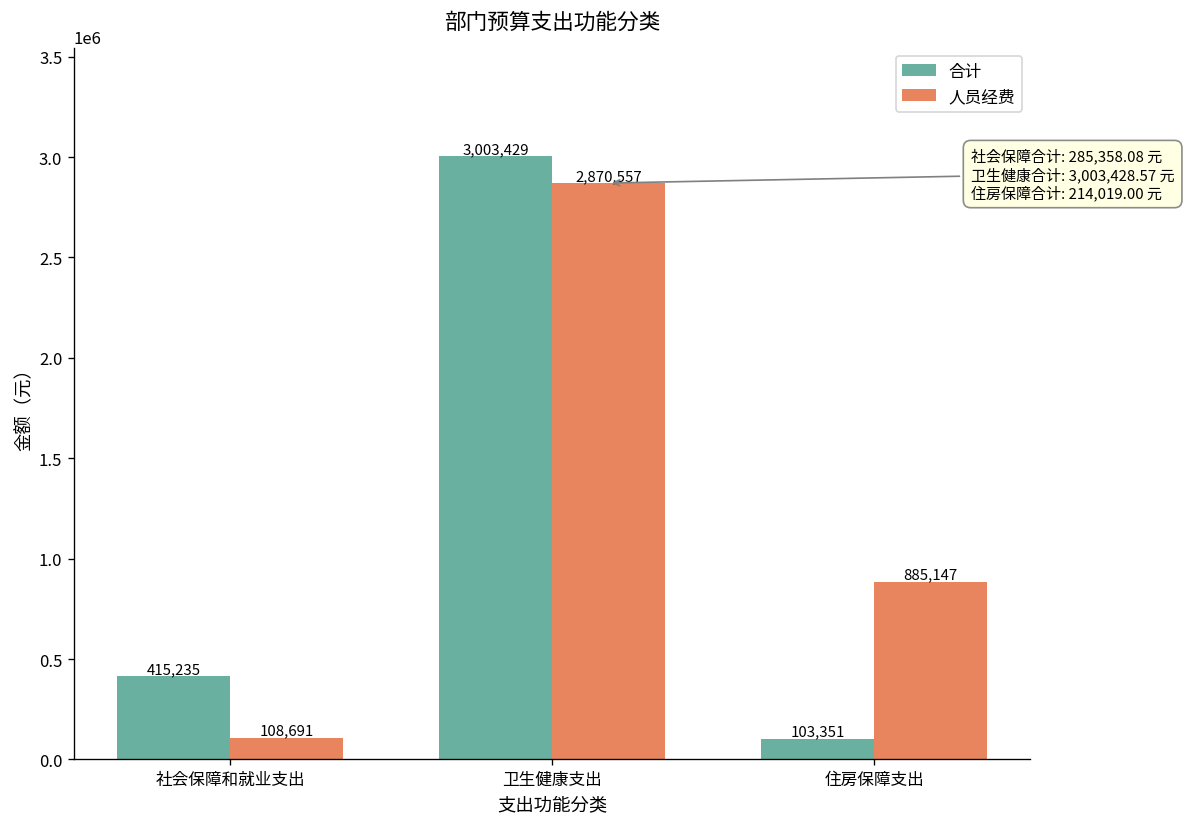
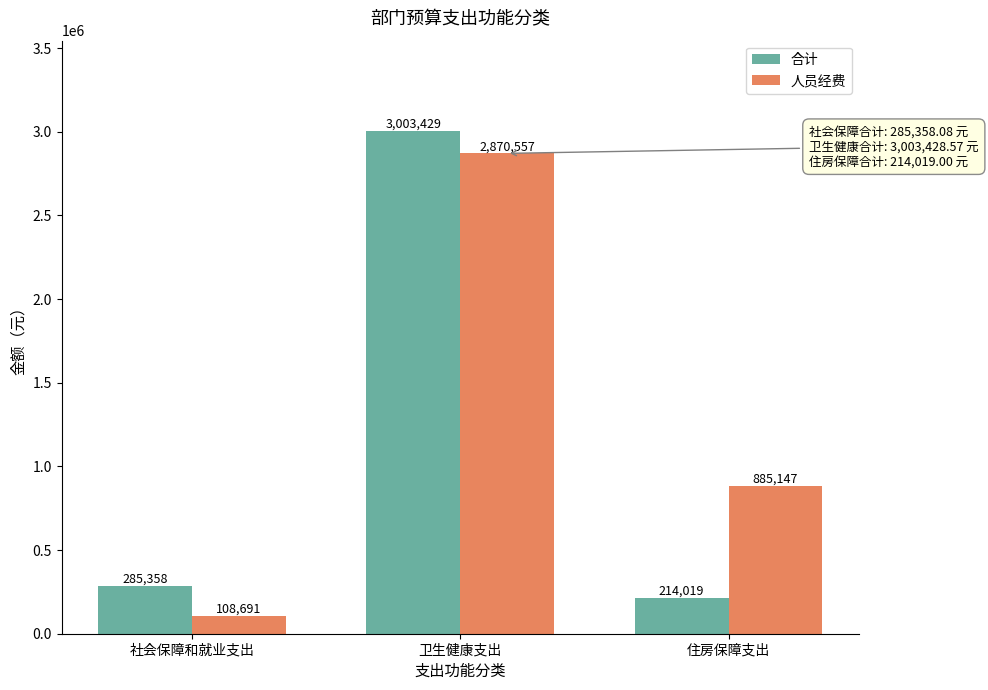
  {
    "合计": {
-     "社会保障和就业支出": "415,235",
+     "社会保障和就业支出": "285,358",
      "卫生健康支出": "3,003,429",
-     "住房保障支出": "103,351"
+     "住房保障支出": "214,019"
    },
    "人员经费": {
      "社会保障和就业支出": "108,691",
      "住房保障支出": "885,147"
    }
  }
